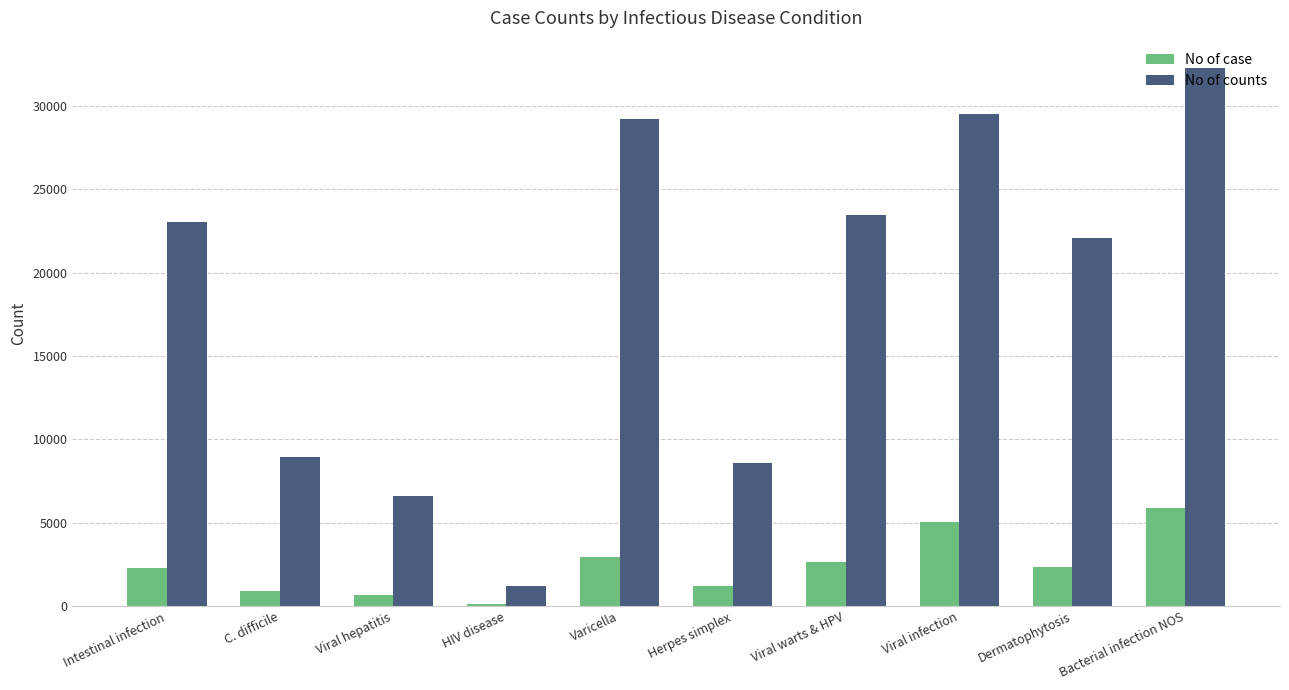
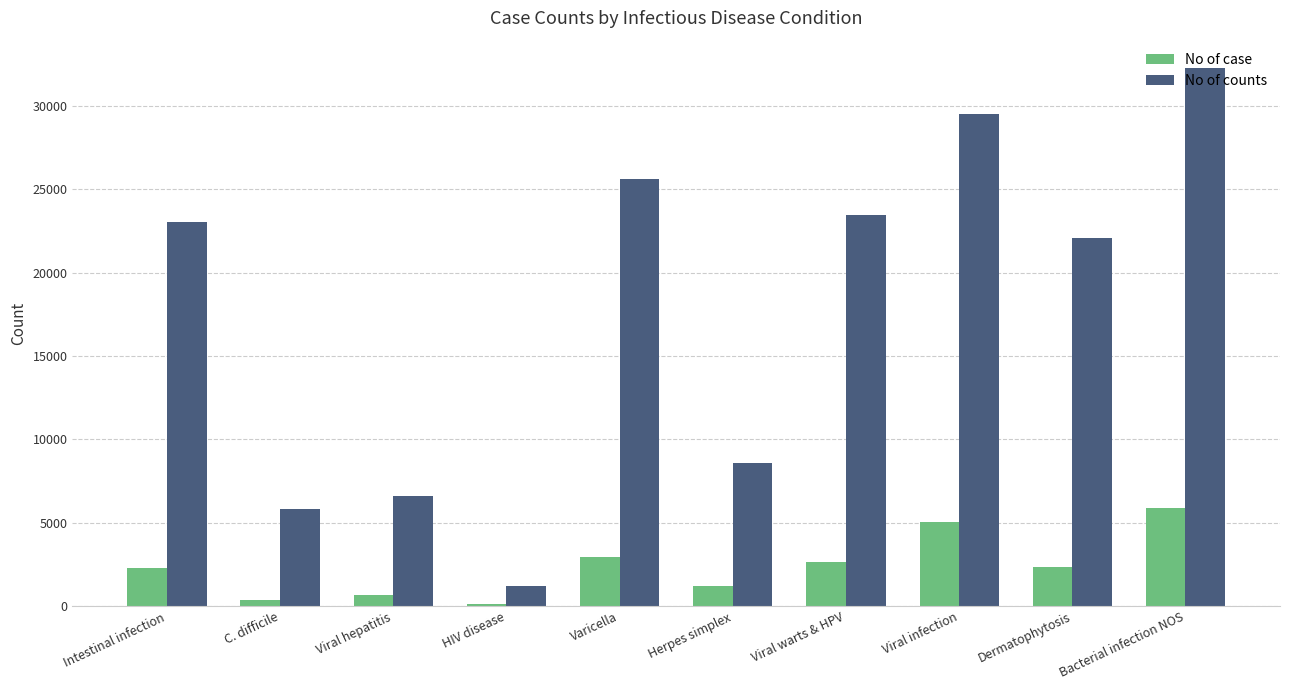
  {
    "No of case": {
      "Intestinal infection": 2300,
-     "C. difficile": 900,
+     "C. difficile": 400,
      "Viral hepatitis": 700,
      "Varicella": 2900,
      "Herpes simplex": 1200,
      "Viral warts & HPV": 2700,
      "Viral infection": 5100,
      "Dermatophytosis": 2400,
      "Bacterial infection NOS": 5900
    },
    "No of counts": {
      "Intestinal infection": 23100,
-     "C. difficile": 8900,
+     "C. difficile": 5800,
      "Viral hepatitis": 6600,
      "HIV disease": 1200,
-     "Varicella": 29200,
+     "Varicella": 25600,
      "Herpes simplex": 8600,
      "Viral warts & HPV": 23500,
      "Viral infection": 29500,
      "Dermatophytosis": 22100,
      "Bacterial infection NOS": 32300
    }
  }
